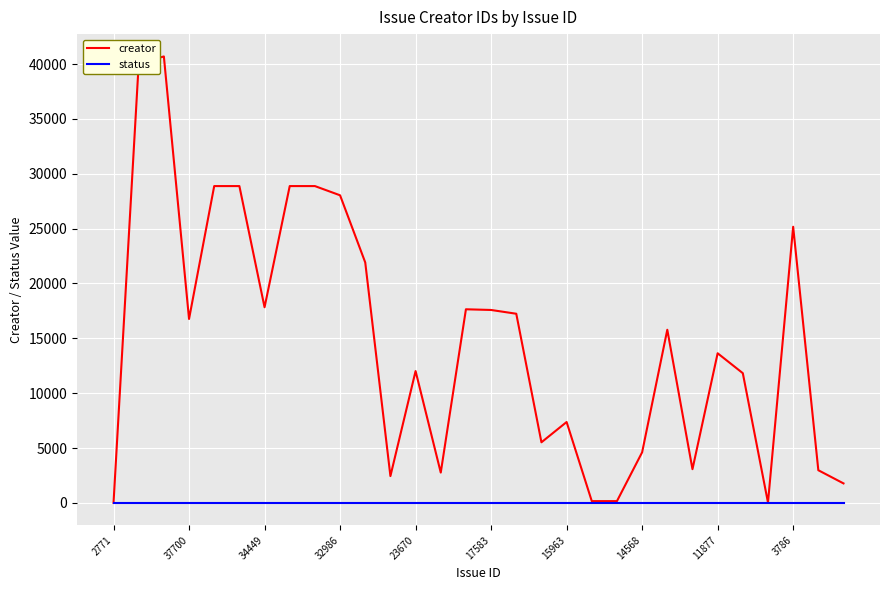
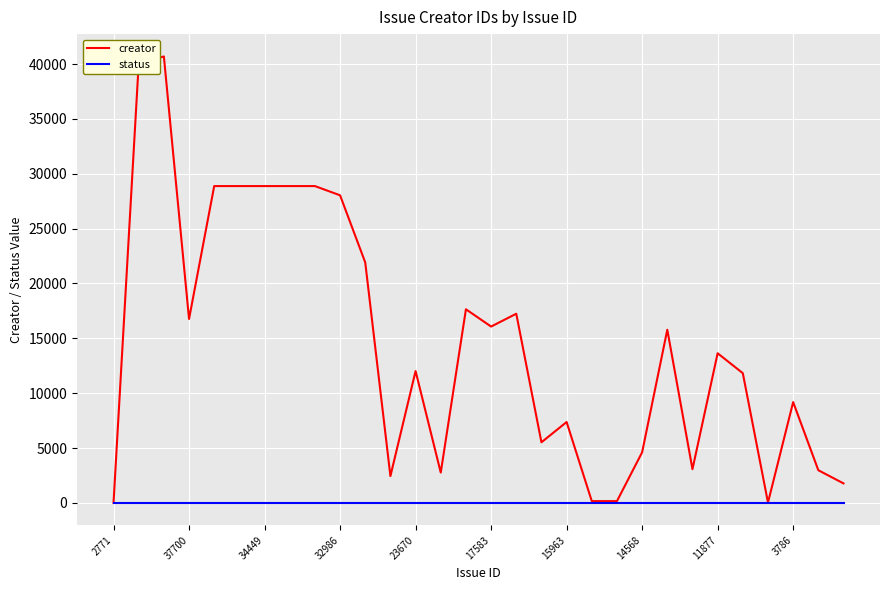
  {
    "creator": {
      "37700": 16800,
-     "34449": 17800,
+     "34449": 28900,
      "32986": 28000,
      "23670": 12000,
-     "17583": 17600,
+     "17583": 16100,
      "15963": 7400,
      "14568": 4600,
      "11877": 13600,
-     "3786": 25200
+     "3786": 9200
    },
    "status": {
      "37700": 0,
      "34449": 0,
      "32986": 0,
      "23670": 0,
      "17583": 0,
      "15963": 0,
      "14568": 0,
      "11877": 0,
      "3786": 0
    }
  }
